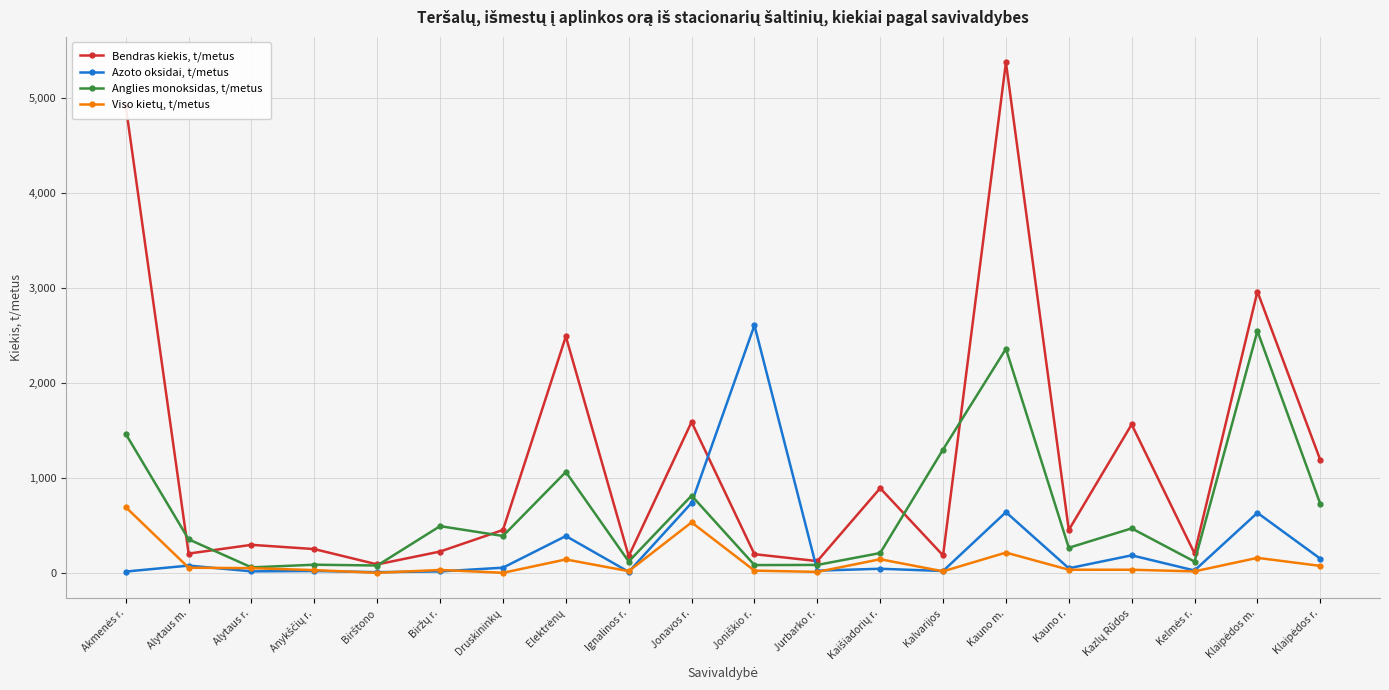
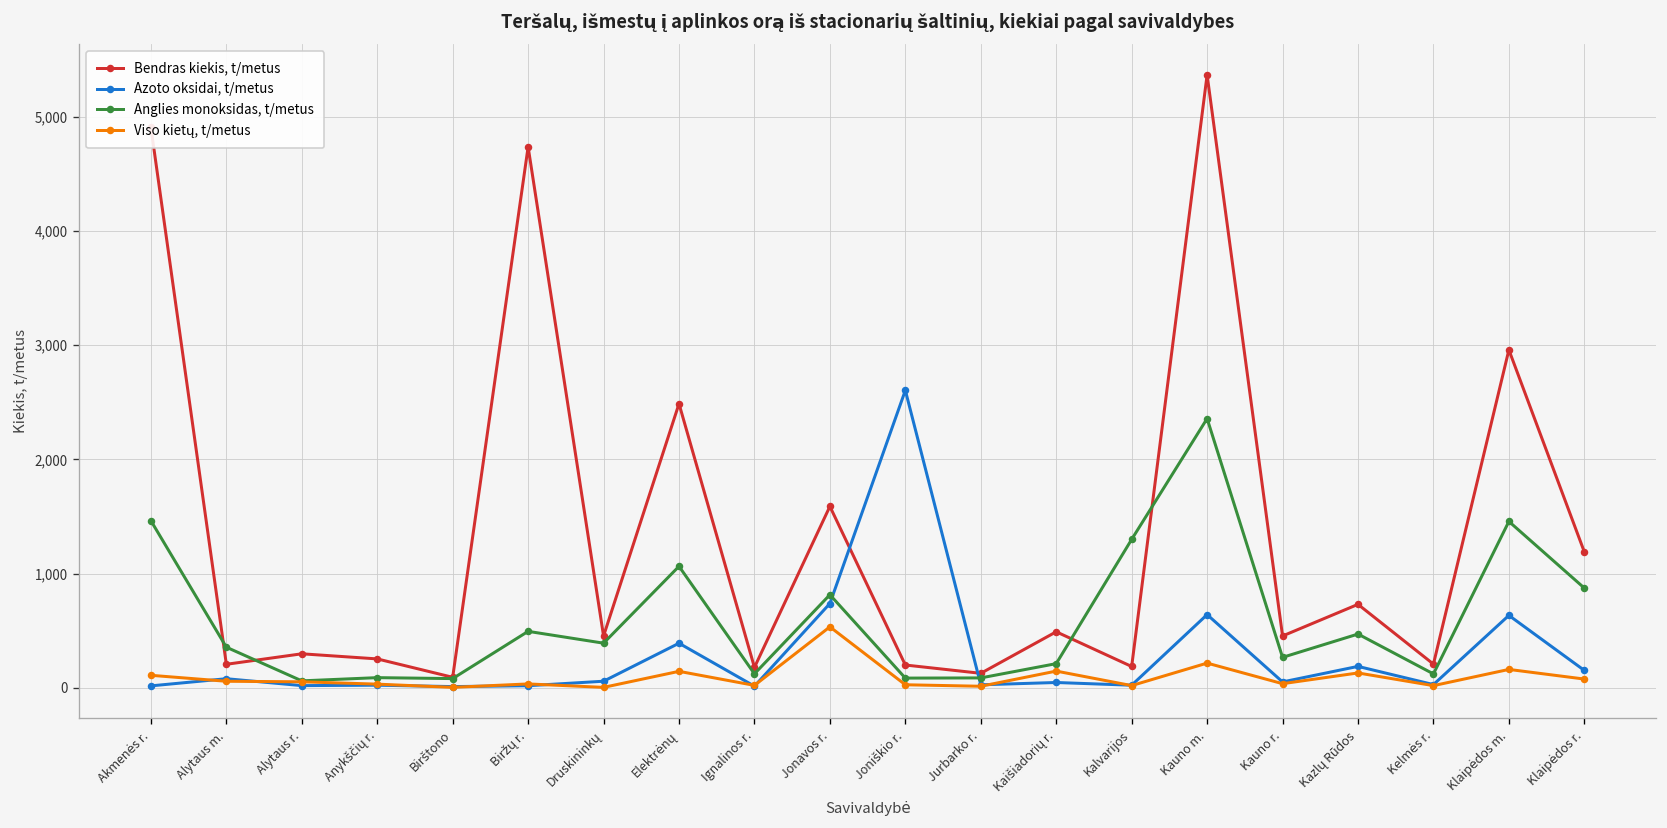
  {
    "Bendras kiekis, t/metus": {
      "Alytaus m.": "200",
      "Alytaus r.": "300",
      "Anykščių r.": "300",
-     "Biržų r.": "200",
+     "Biržų r.": "4,700",
      "Druskininkų": "500",
      "Elektrėnų": "2,500",
      "Ignalinos r.": "200",
      "Jonavos r.": "1,600",
      "Joniškio r.": "200",
      "Jurbarko r.": "100",
-     "Kaišiadorių r.": "900",
+     "Kaišiadorių r.": "500",
      "Kalvarijos": "200",
      "Kauno m.": "5,400",
      "Kauno r.": "500",
-     "Kazlų Rūdos": "1,600",
+     "Kazlų Rūdos": "700",
      "Kelmės r.": "200",
      "Klaipėdos m.": "3,000",
      "Klaipėdos r.": "1,200"
    },
    "Azoto oksidai, t/metus": {
      "Akmenės r.": "0",
      "Alytaus r.": "0",
      "Druskininkų": "100",
      "Elektrėnų": "400",
      "Jonavos r.": "700",
      "Joniškio r.": "2,600",
      "Kaišiadorių r.": "0",
      "Kauno m.": "600",
      "Kazlų Rūdos": "200",
      "Klaipėdos m.": "600",
      "Klaipėdos r.": "200"
    },
    "Anglies monoksidas, t/metus": {
      "Akmenės r.": "1,500",
      "Alytaus m.": "400",
      "Anykščių r.": "100",
      "Biržų r.": "500",
      "Druskininkų": "400",
      "Elektrėnų": "1,100",
      "Ignalinos r.": "100",
      "Jonavos r.": "800",
      "Joniškio r.": "100",
      "Jurbarko r.": "100",
      "Kaišiadorių r.": "200",
      "Kalvarijos": "1,300",
      "Kauno m.": "2,400",
      "Kauno r.": "300",
      "Kazlų Rūdos": "500",
      "Kelmės r.": "100",
-     "Klaipėdos m.": "2,500",
-     "Klaipėdos r.": "700"
+     "Klaipėdos m.": "1,500",
+     "Klaipėdos r.": "900"
    },
    "Viso kietų, t/metus": {
-     "Akmenės r.": "700",
+     "Akmenės r.": "100",
      "Druskininkų": "0",
      "Elektrėnų": "100",
      "Jonavos r.": "500",
      "Joniškio r.": "0",
      "Kaišiadorių r.": "100",
      "Kauno m.": "200",
-     "Kazlų Rūdos": "0",
+     "Kazlų Rūdos": "100",
      "Klaipėdos m.": "200",
      "Klaipėdos r.": "100"
    }
  }
